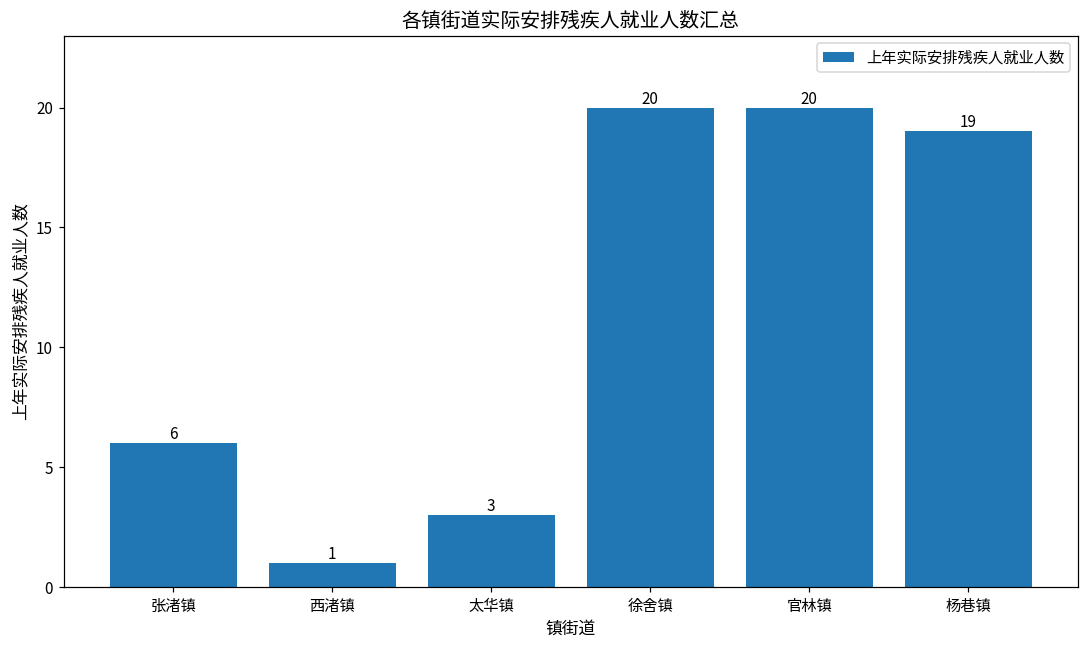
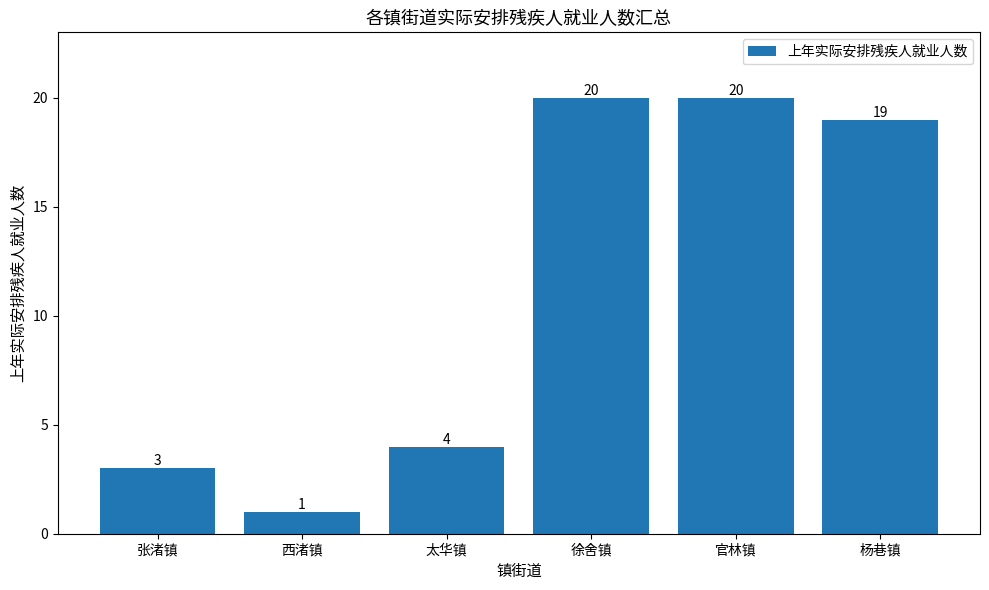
  {
-   "张渚镇": 6,
+   "张渚镇": 3,
    "西渚镇": 1,
-   "太华镇": 3,
+   "太华镇": 4,
    "徐舍镇": 20,
    "官林镇": 20,
    "杨巷镇": 19
  }
